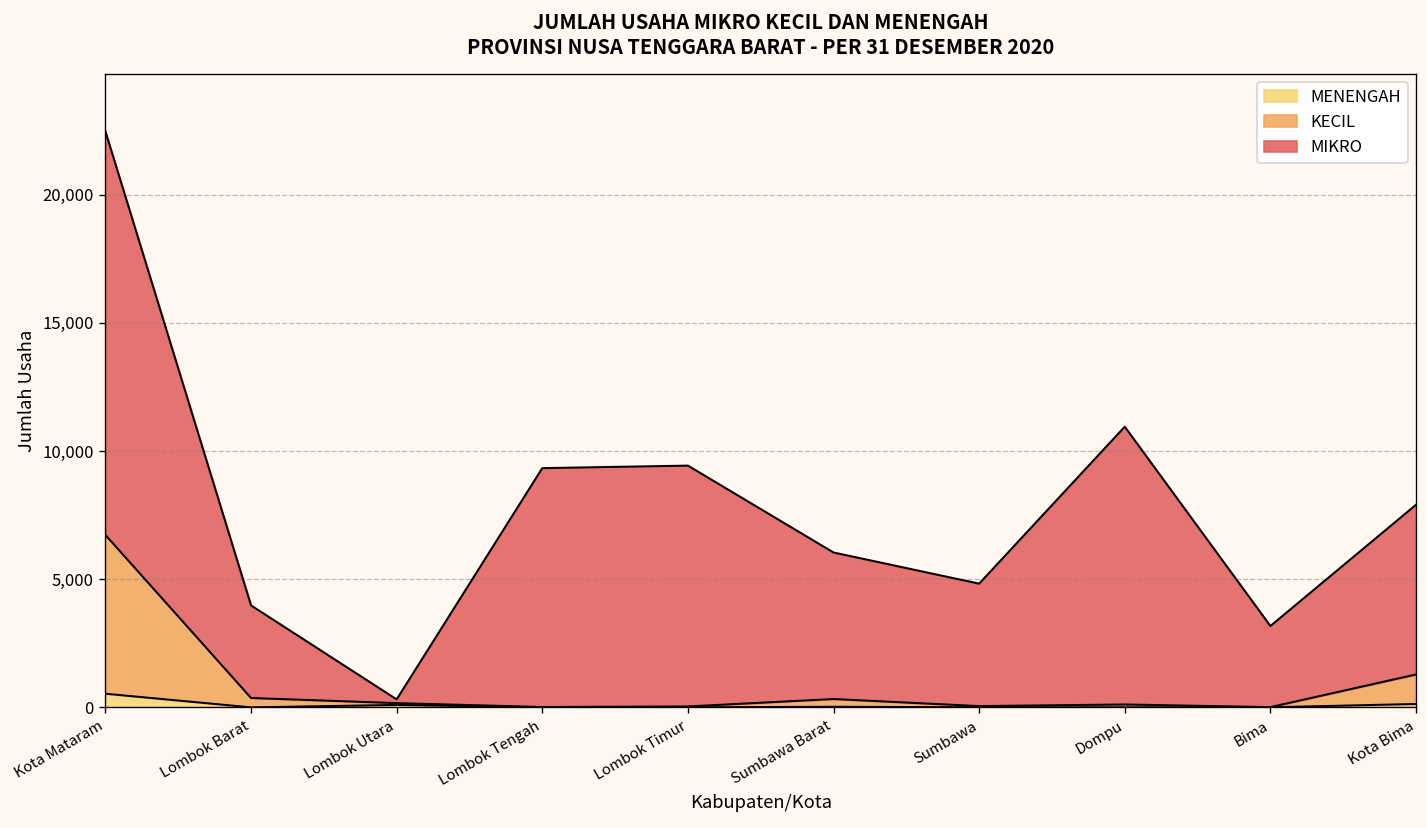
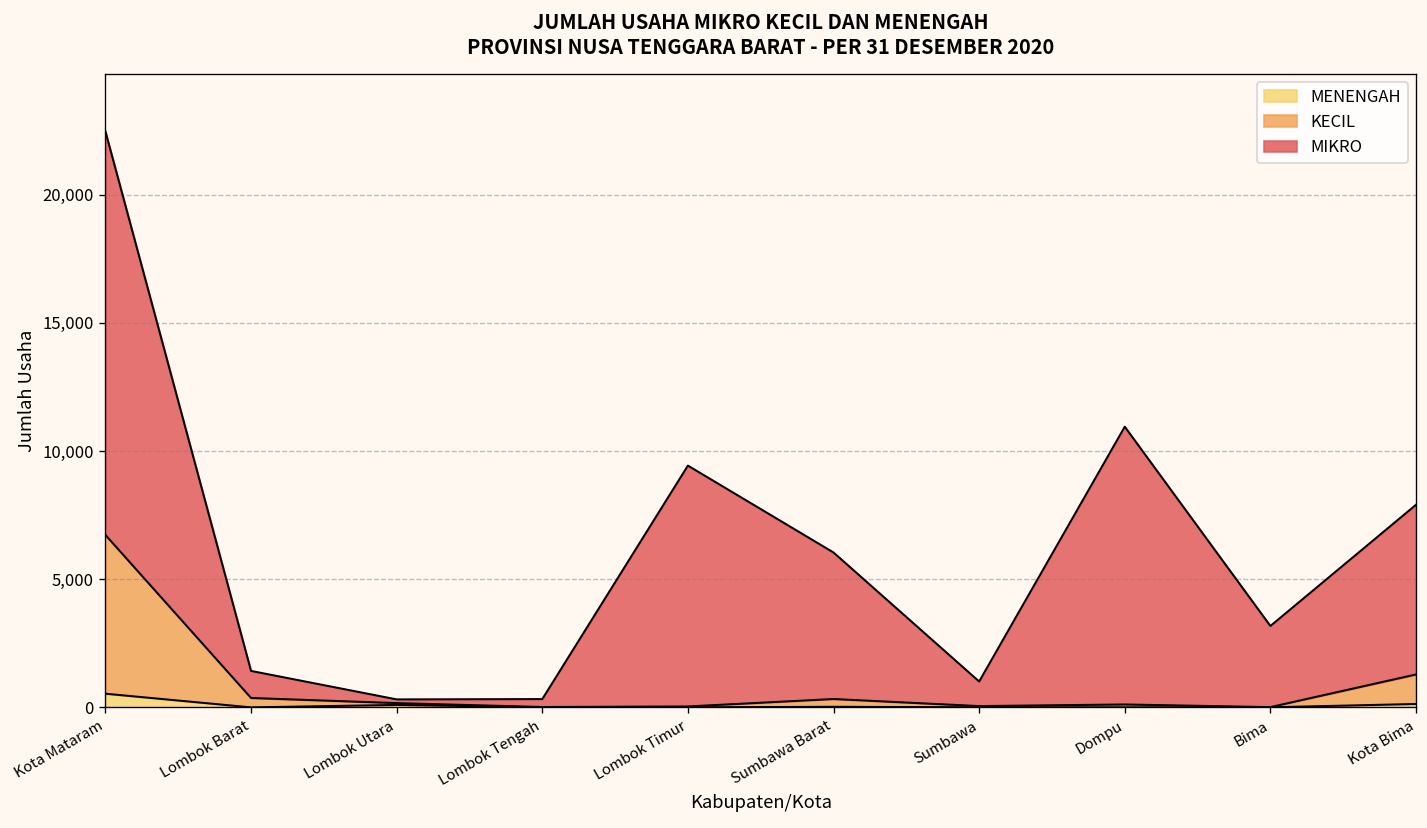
  {
    "MIKRO": {
      "Kota Mataram": "15,700",
-     "Lombok Barat": "3,600",
+     "Lombok Barat": "1,100",
      "Lombok Utara": "100",
-     "Lombok Tengah": "9,300",
+     "Lombok Tengah": "300",
      "Lombok Timur": "9,400",
      "Sumbawa Barat": "5,700",
-     "Sumbawa": "4,800",
+     "Sumbawa": "1,000",
      "Dompu": "10,800",
      "Bima": "3,200",
      "Kota Bima": "6,600"
    }
  }
